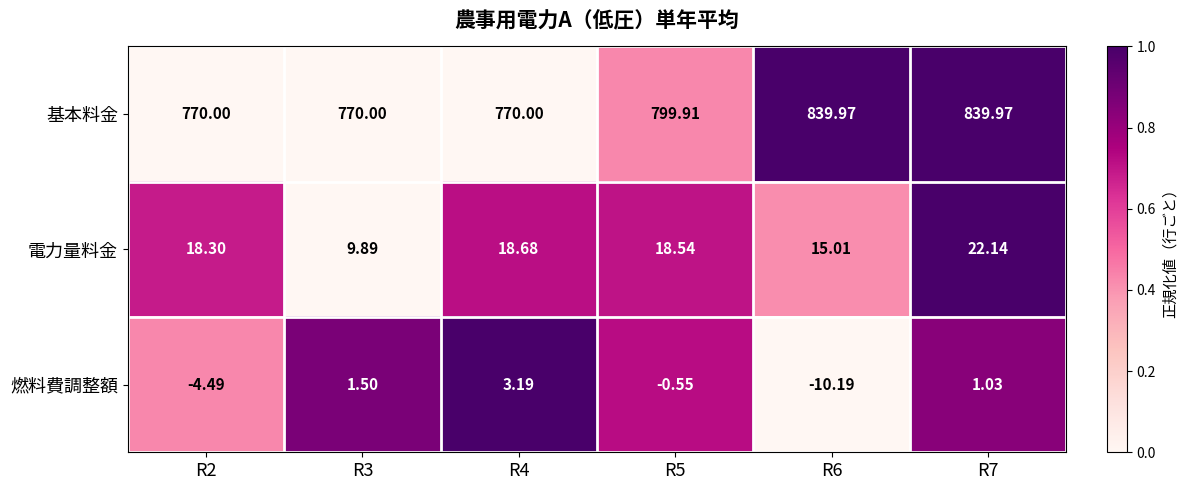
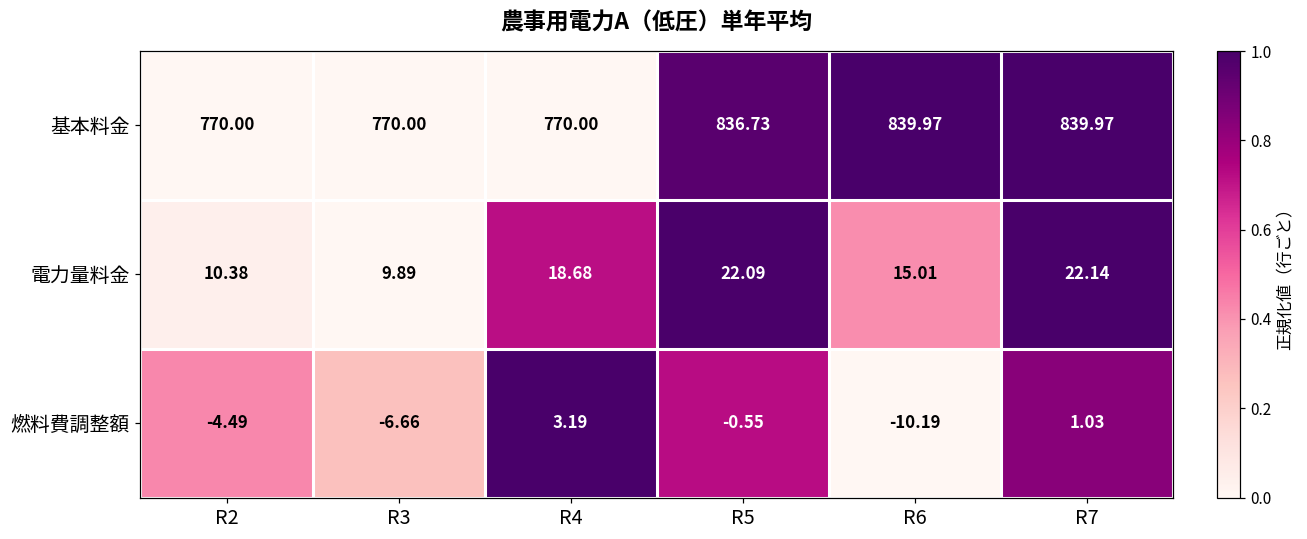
  {
    "基本料金": {
      "R2": 770.00,
      "R3": 770.00,
      "R4": 770.00,
-     "R5": 799.91,
+     "R5": 836.73,
      "R6": 839.97,
      "R7": 839.97
    },
    "電力量料金": {
-     "R2": 18.30,
+     "R2": 10.38,
      "R3": 9.89,
      "R4": 18.68,
-     "R5": 18.54,
+     "R5": 22.09,
      "R6": 15.01,
      "R7": 22.14
    },
    "燃料費調整額": {
      "R2": -4.49,
-     "R3": 1.50,
+     "R3": -6.66,
      "R4": 3.19,
      "R5": -0.55,
      "R6": -10.19,
      "R7": 1.03
    }
  }
